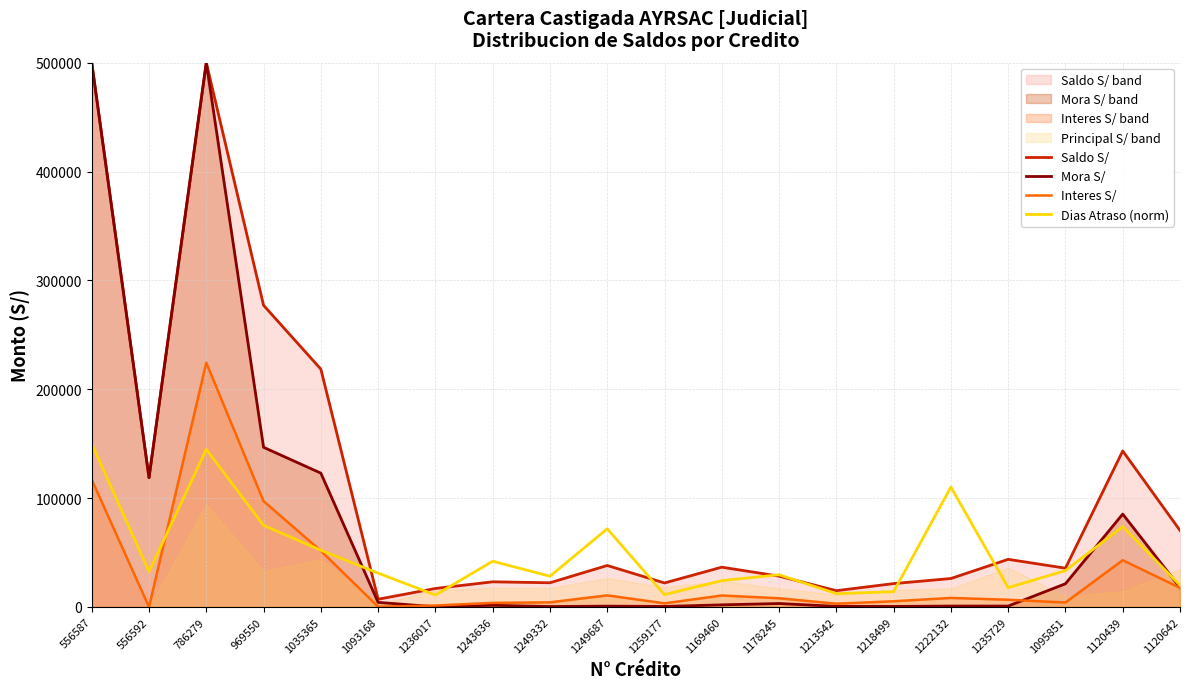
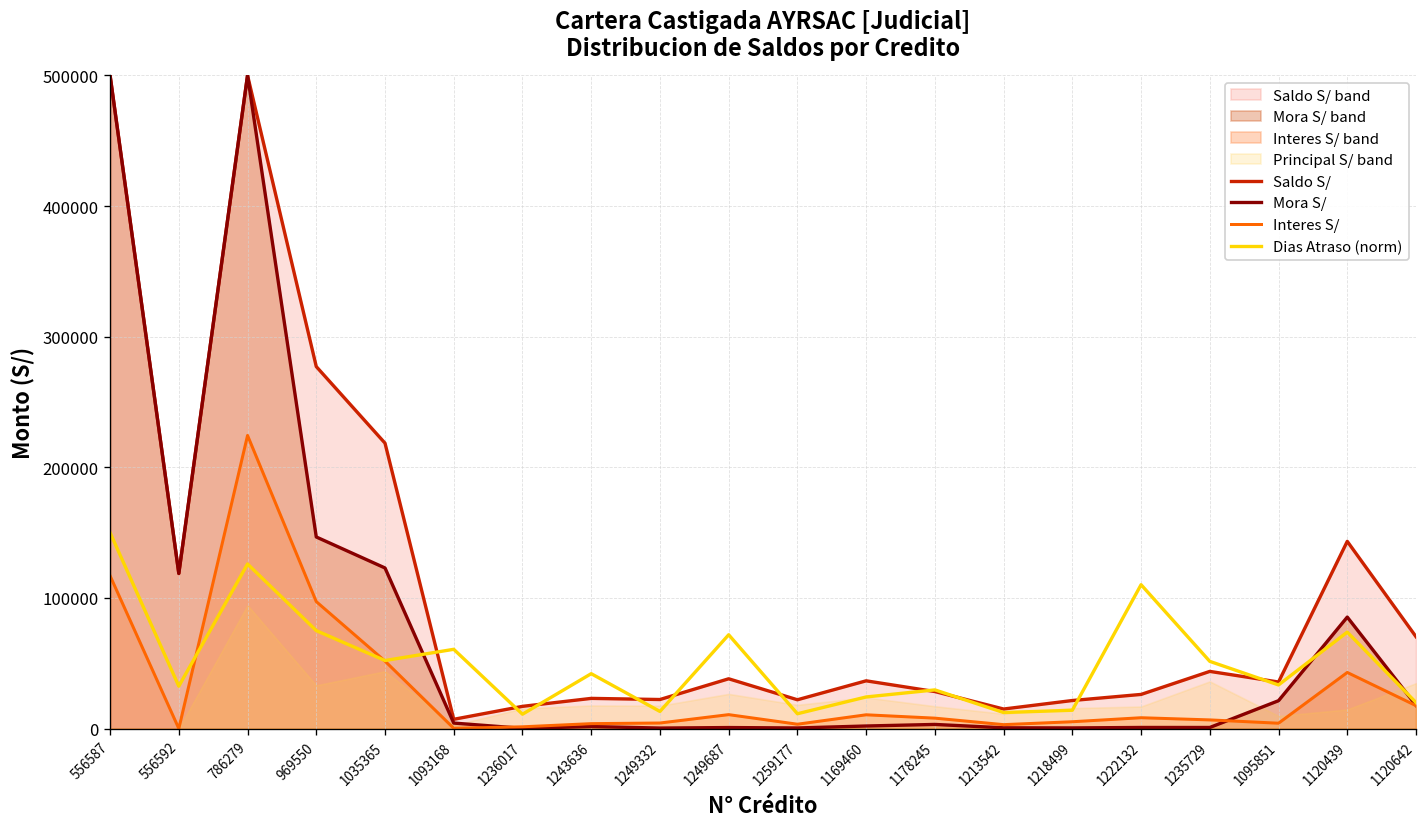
  {
    "Dias Atraso (norm)": {
      "556587": 150000,
      "556592": 32000,
-     "786279": 145000,
+     "786279": 126000,
      "969550": 75000,
-     "1093168": 31000,
+     "1093168": 61000,
      "1236017": 11000,
      "1243636": 42000,
-     "1249332": 28000,
+     "1249332": 13000,
      "1249687": 72000,
      "1259177": 11000,
      "1222132": 110000,
-     "1235729": 18000,
+     "1235729": 51000,
      "1120439": 74000
    }
  }
